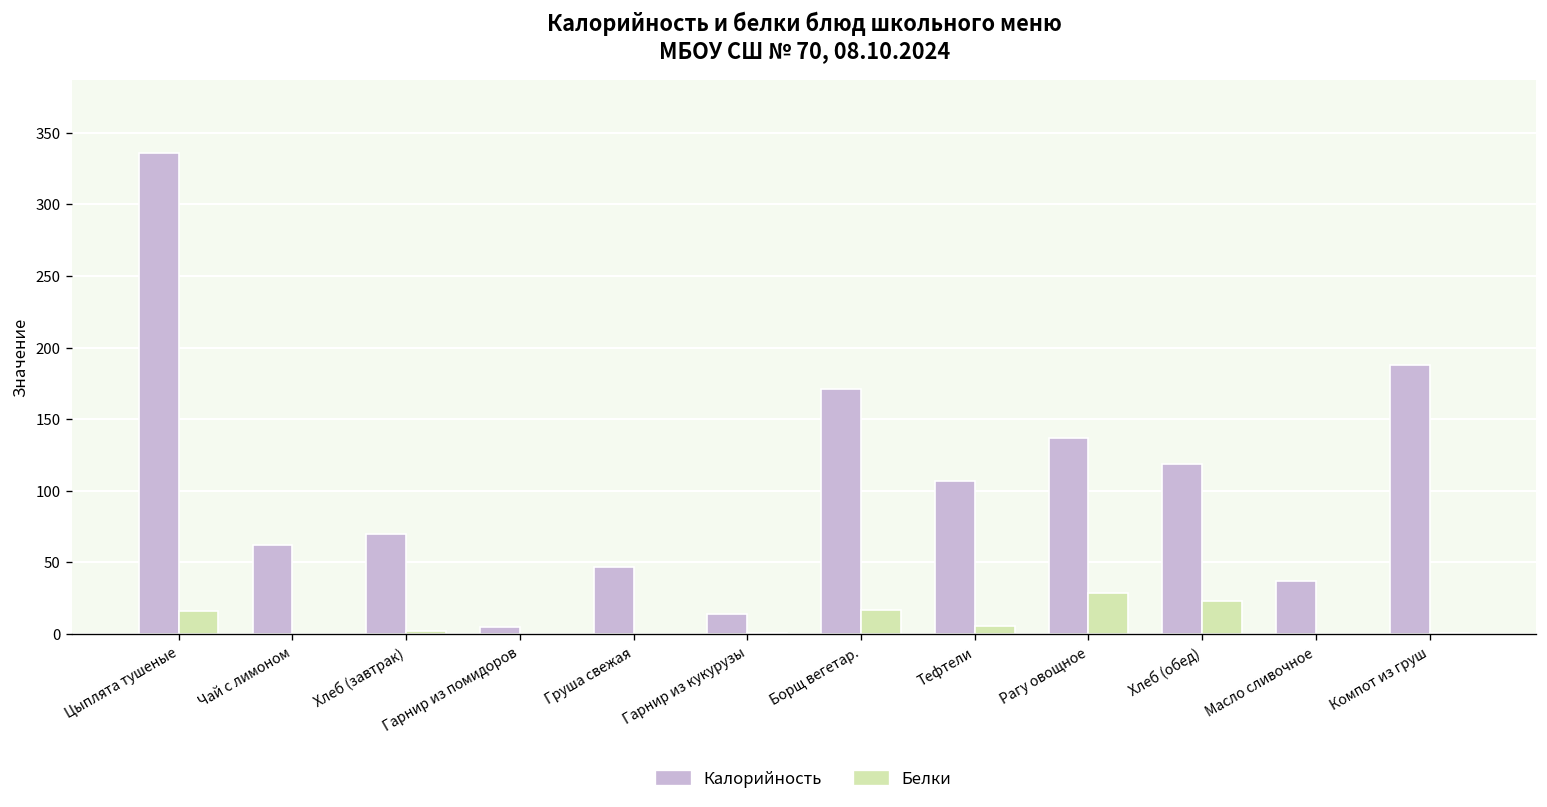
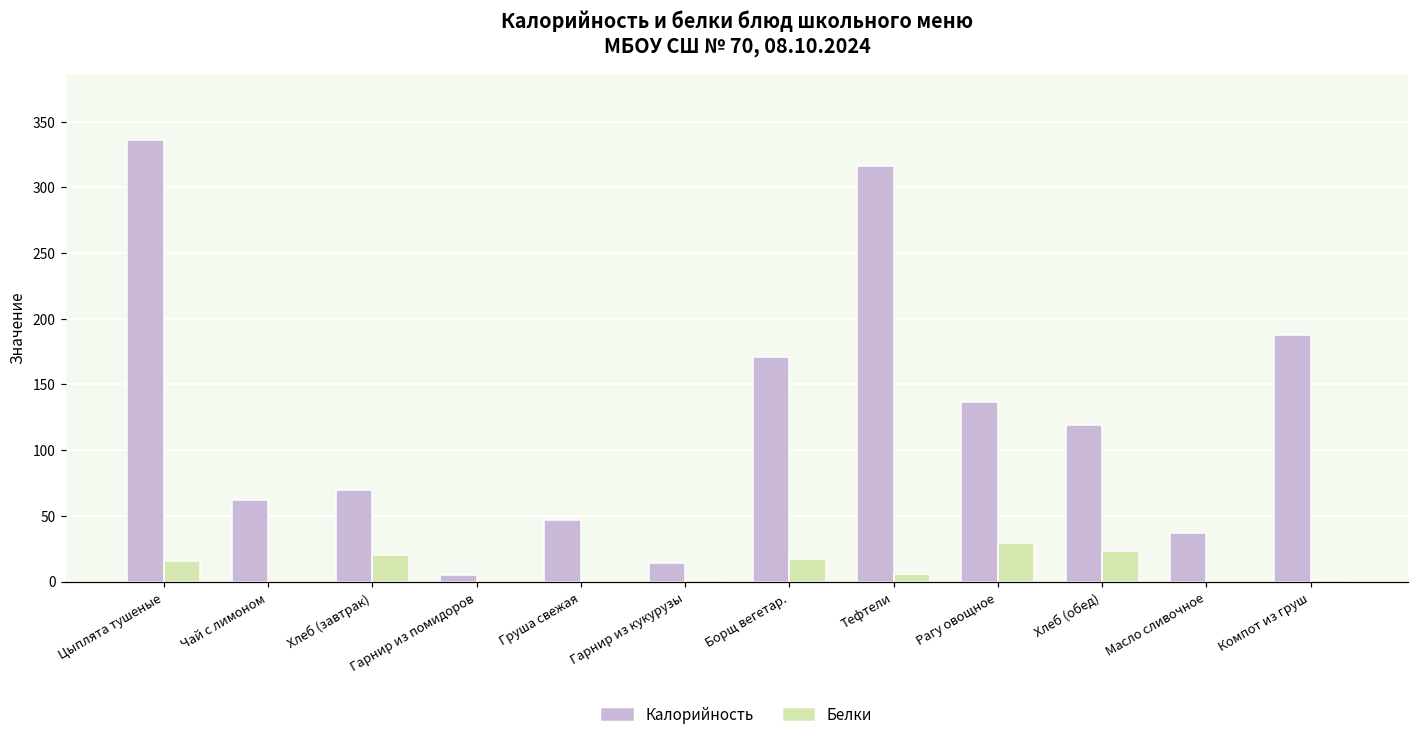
  {
    "Калорийность": {
      "Цыплята тушеные": 336,
      "Чай с лимоном": 62,
      "Хлеб (завтрак)": 70,
      "Гарнир из помидоров": 5,
      "Груша свежая": 47,
      "Гарнир из кукурузы": 14,
      "Борщ вегетар.": 171,
-     "Тефтели": 107,
+     "Тефтели": 316,
      "Рагу овощное": 137,
      "Хлеб (обед)": 119,
      "Масло сливочное": 37,
      "Компот из груш": 188
    },
    "Белки": {
      "Цыплята тушеные": 16,
      "Чай с лимоном": 0,
-     "Хлеб (завтрак)": 2,
+     "Хлеб (завтрак)": 20,
      "Гарнир из помидоров": 0,
      "Груша свежая": 0,
      "Борщ вегетар.": 17,
      "Тефтели": 6,
      "Рагу овощное": 29,
      "Хлеб (обед)": 23,
      "Масло сливочное": 0
    }
  }
